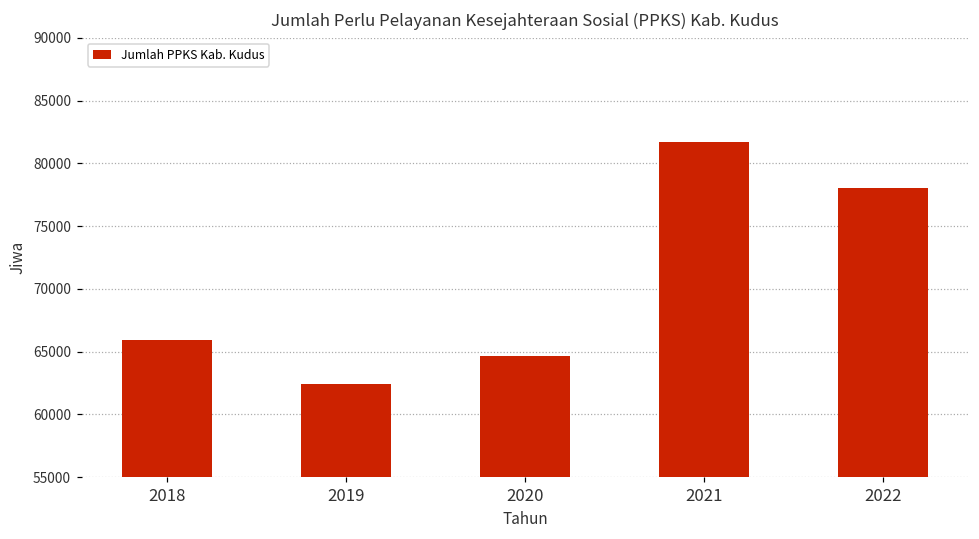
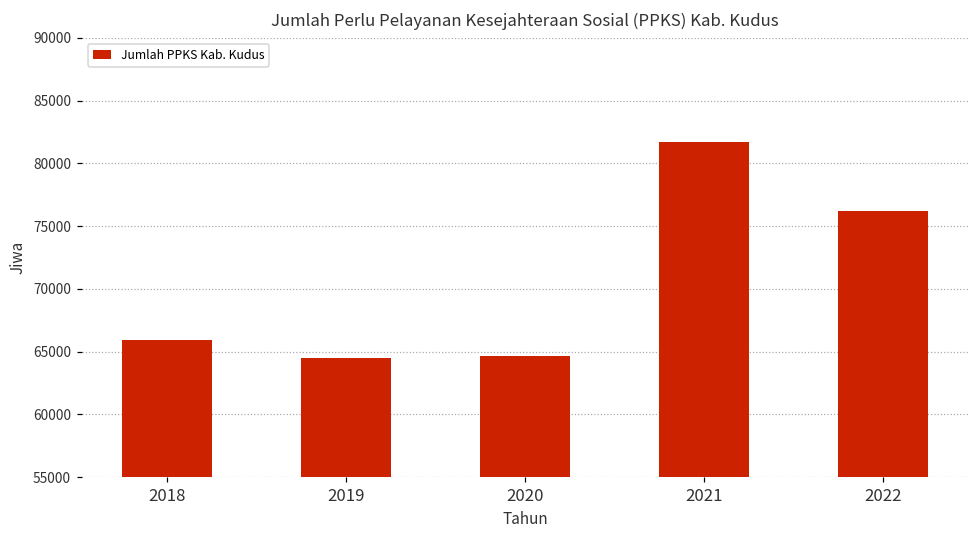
  {
    "2018": 65900,
-   "2019": 62400,
+   "2019": 64500,
    "2020": 64700,
    "2021": 81700,
-   "2022": 78000
+   "2022": 76200
  }
